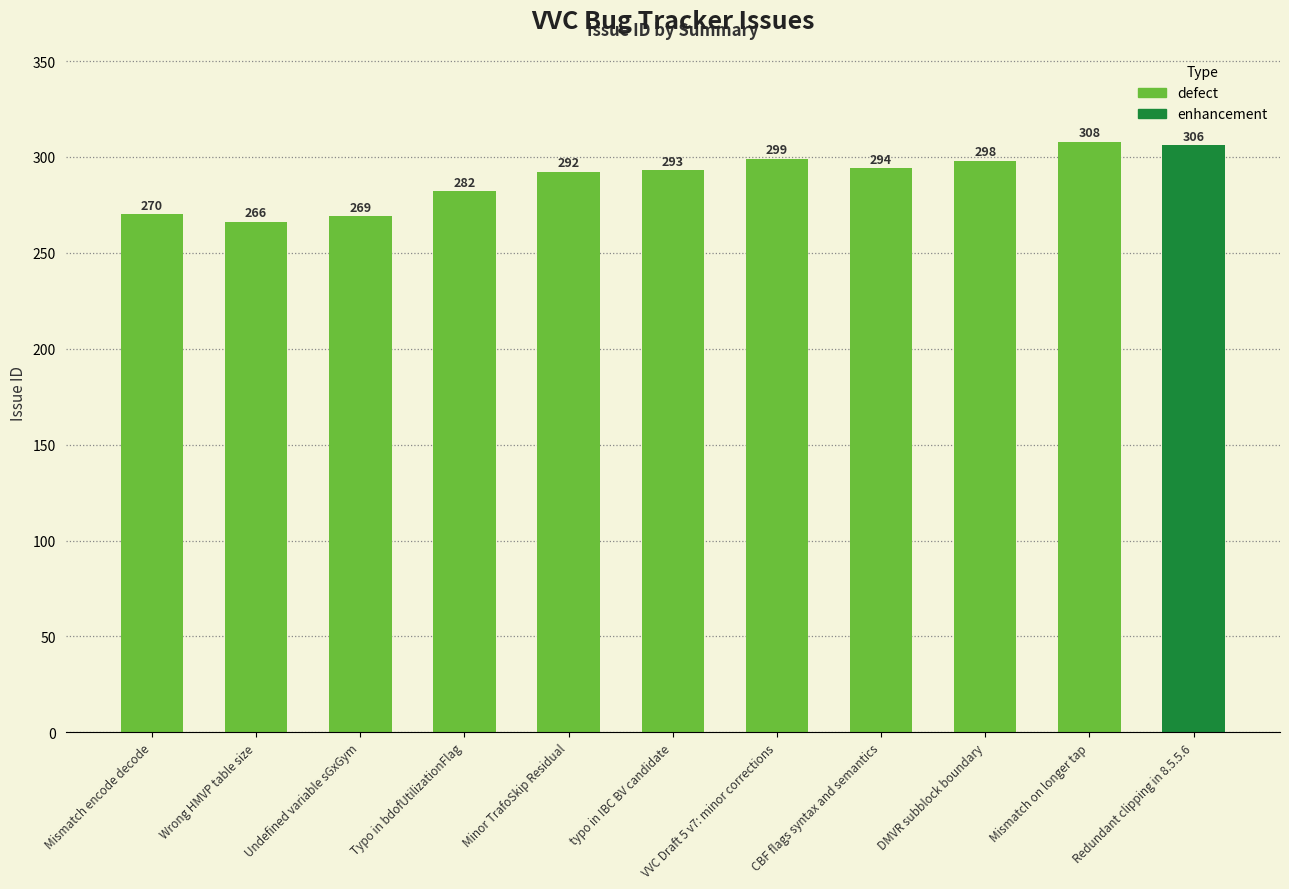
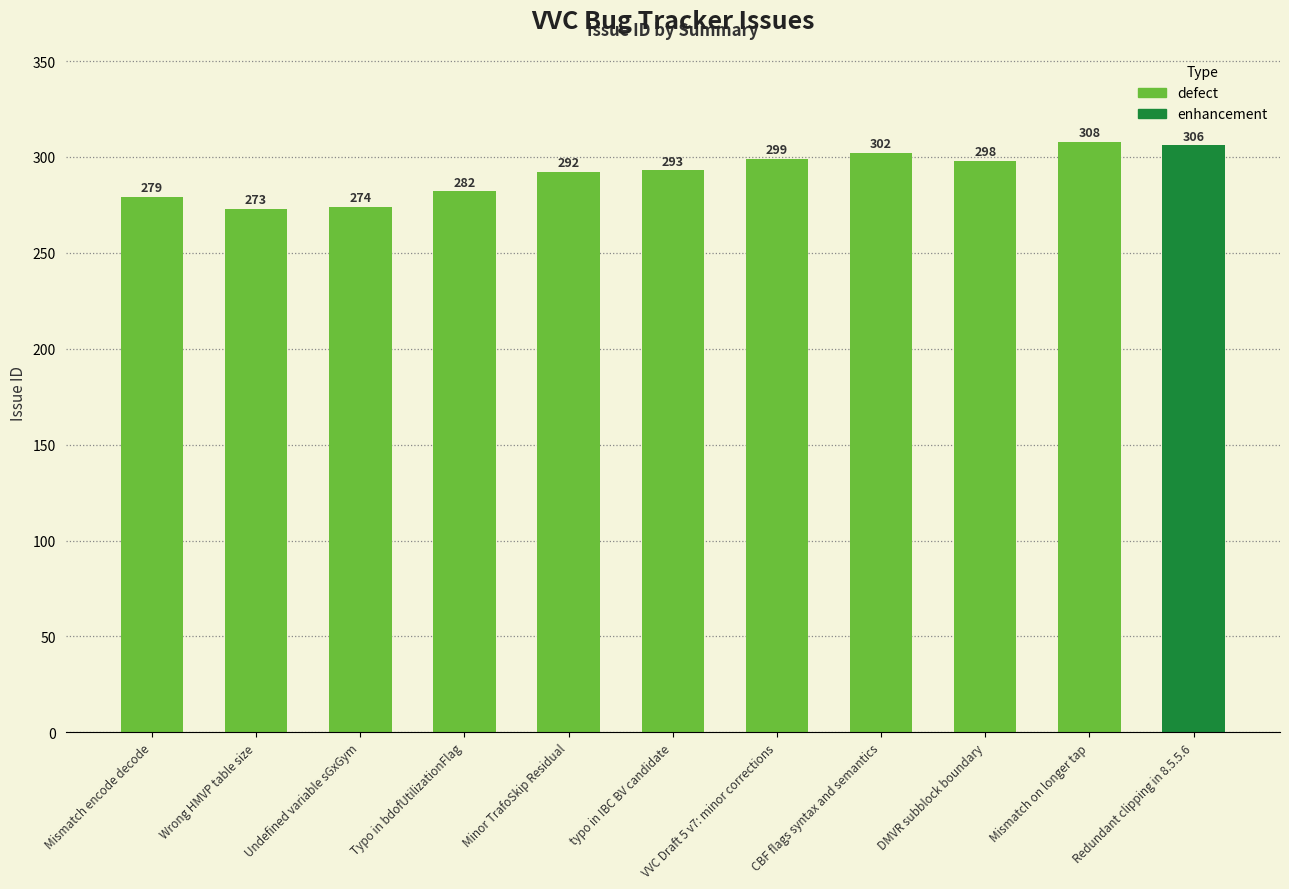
  {
-   "Mismatch encode decode": 270,
-   "Wrong HMVP table size": 266,
-   "Undefined variable sGxGym": 269,
+   "Mismatch encode decode": 279,
+   "Wrong HMVP table size": 273,
+   "Undefined variable sGxGym": 274,
    "Typo in bdofUtilizationFlag": 282,
    "Minor TrafoSkip Residual": 292,
    "typo in IBC BV candidate": 293,
    "VVC Draft 5 v7: minor corrections": 299,
-   "CBF flags syntax and semantics": 294,
+   "CBF flags syntax and semantics": 302,
    "DMVR subblock boundary": 298,
    "Mismatch on longer tap": 308,
    "Redundant clipping in 8.5.5.6": 306
  }
